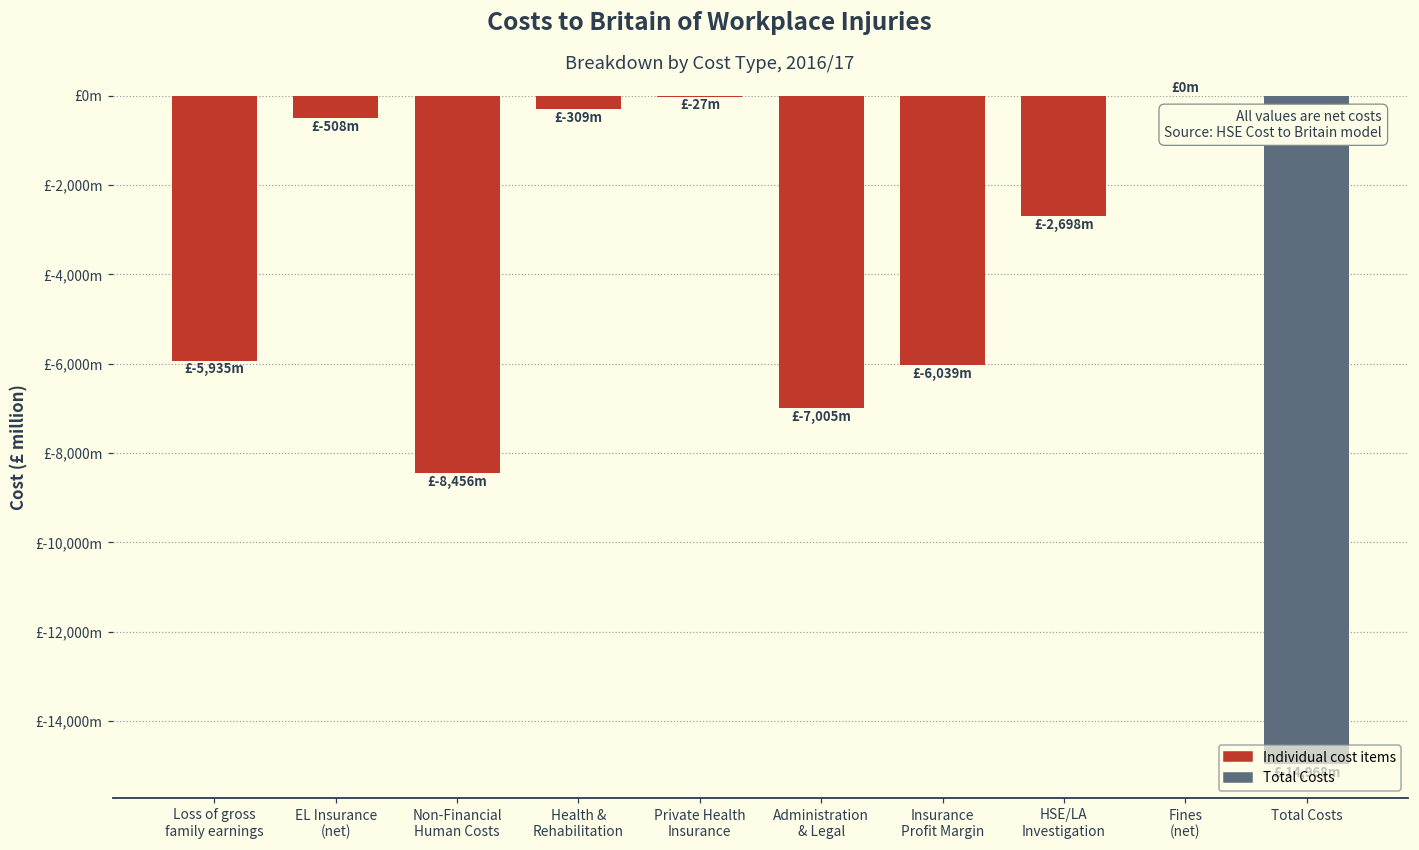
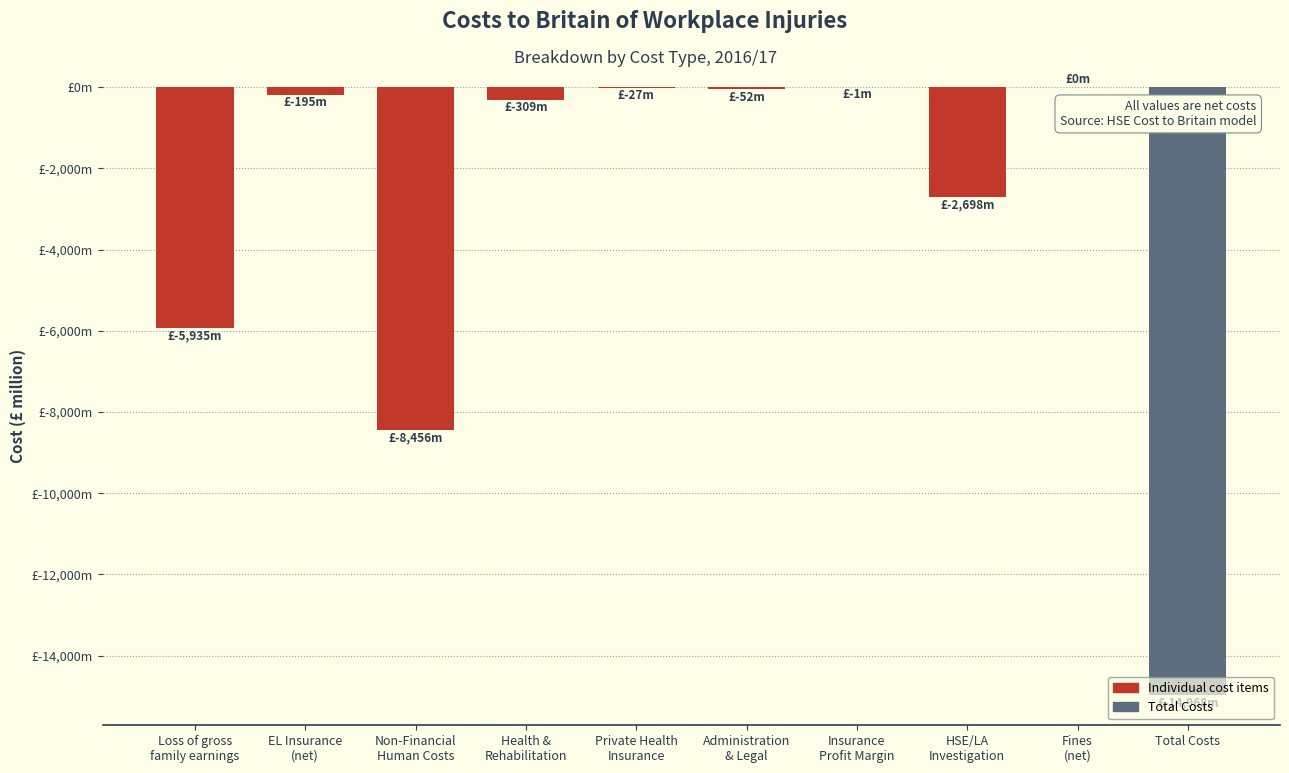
  {
    "Loss of gross family earnings": "£-5,935m",
-   "EL Insurance (net)": "£-508m",
+   "EL Insurance (net)": "£-195m",
    "Non-Financial Human Costs": "£-8,456m",
    "Health & Rehabilitation": "£-309m",
    "Private Health Insurance": "£-27m",
-   "Administration & Legal": "£-7,005m",
-   "Insurance Profit Margin": "£-6,039m",
+   "Administration & Legal": "£-52m",
+   "Insurance Profit Margin": "£-1m",
    "HSE/LA Investigation": "£-2,698m",
    "Fines (net)": "£0m"
  }
